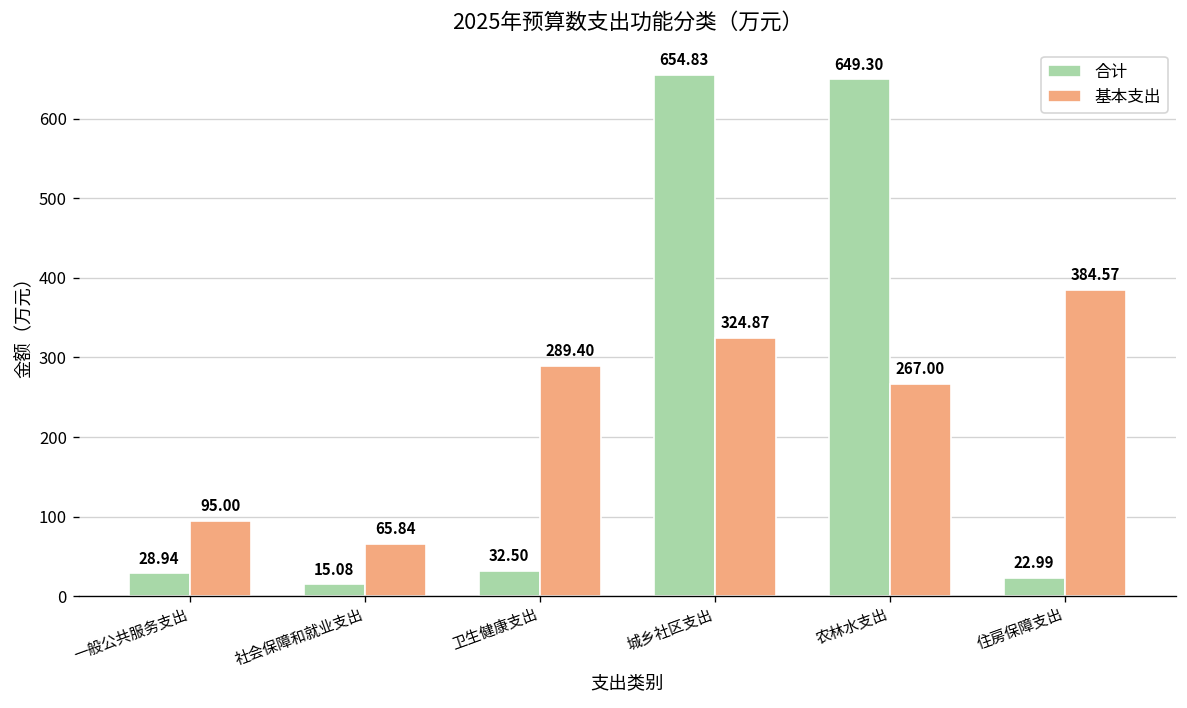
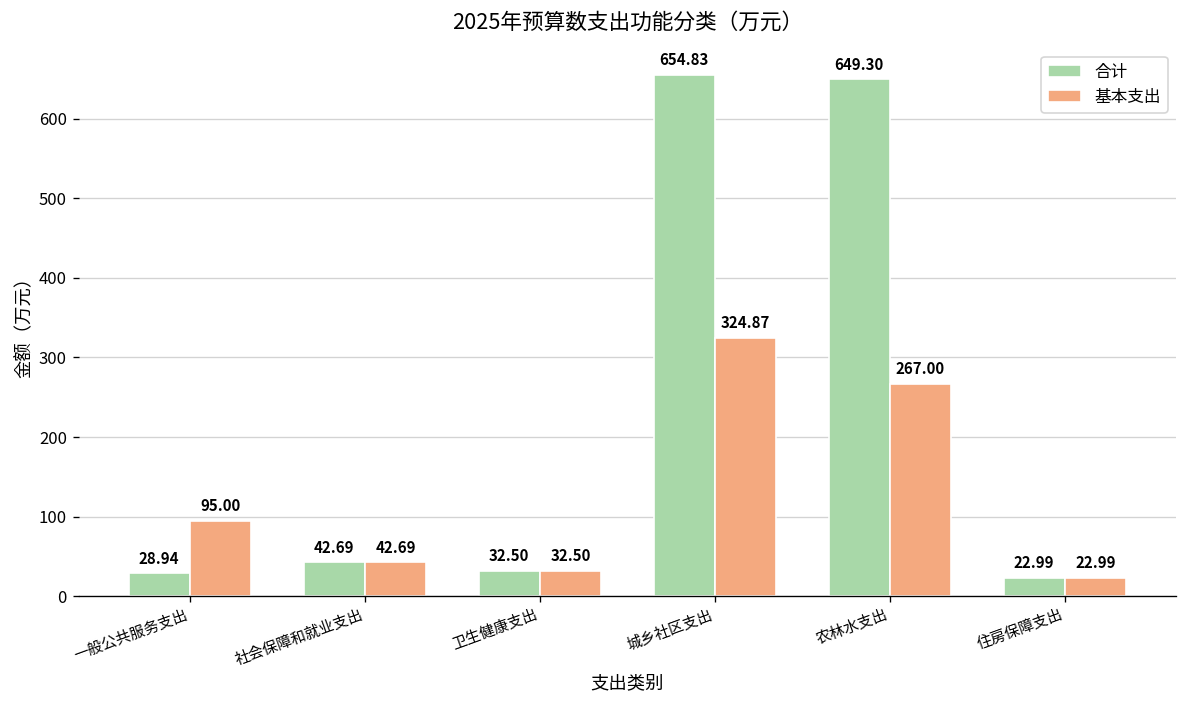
  {
    "合计": {
      "一般公共服务支出": 28.94,
-     "社会保障和就业支出": 15.08,
+     "社会保障和就业支出": 42.69,
      "卫生健康支出": 32.50,
      "城乡社区支出": 654.83,
      "农林水支出": 649.30,
      "住房保障支出": 22.99
    },
    "基本支出": {
      "一般公共服务支出": 95.00,
-     "社会保障和就业支出": 65.84,
-     "卫生健康支出": 289.40,
+     "社会保障和就业支出": 42.69,
+     "卫生健康支出": 32.50,
      "城乡社区支出": 324.87,
      "农林水支出": 267.00,
-     "住房保障支出": 384.57
+     "住房保障支出": 22.99
    }
  }
